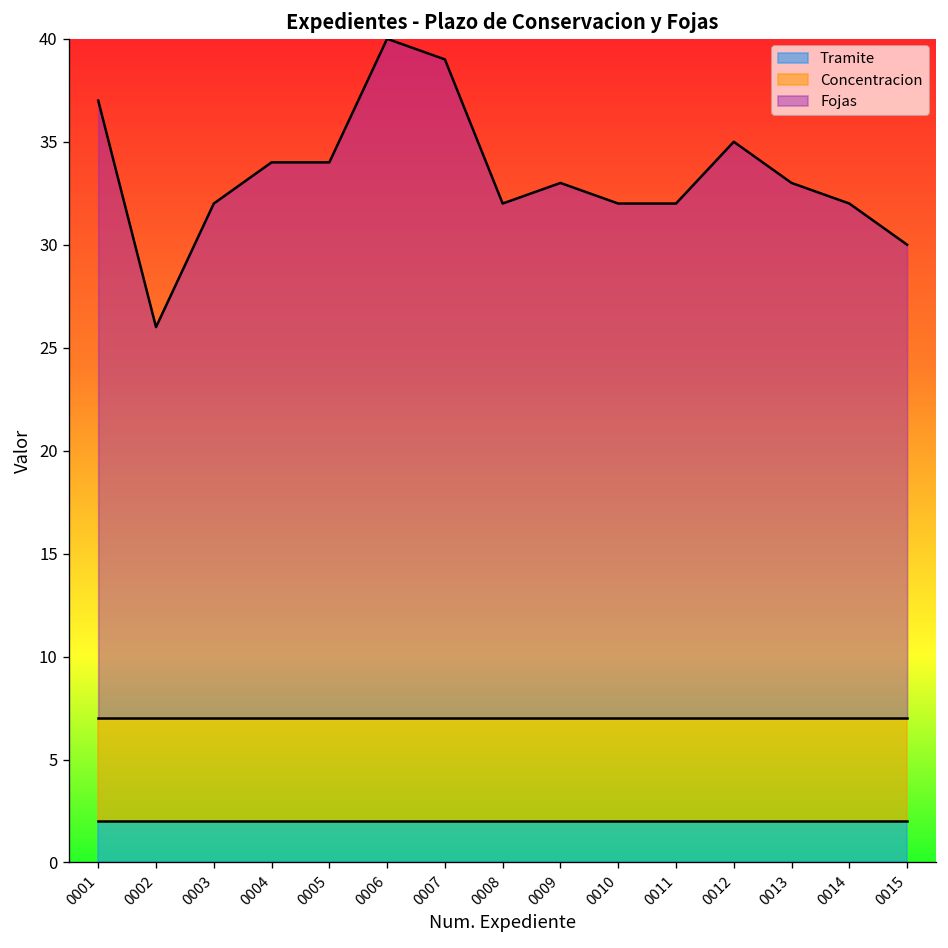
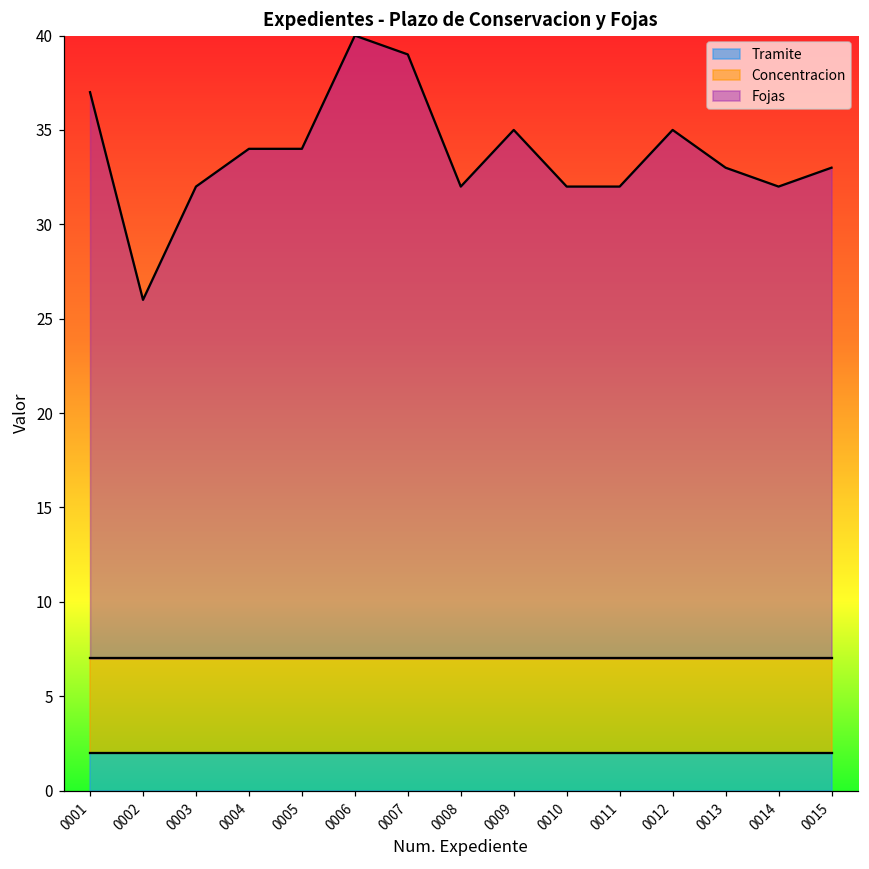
  {
    "Tramite": {
      "0001": 2.0,
      "0002": 2.0,
      "0003": 2.0,
      "0004": 2.0,
      "0005": 2.0,
      "0006": 2.0,
      "0007": 2.0,
      "0008": 2.0,
      "0009": 2.0,
      "0010": 2.0,
      "0011": 2.0,
      "0012": 2.0,
      "0013": 2.0,
      "0014": 2.0,
      "0015": 2.0
    },
    "Concentracion": {
      "0001": 7.0,
      "0002": 7.0,
      "0003": 7.0,
      "0004": 7.0,
      "0005": 7.0,
      "0006": 7.0,
      "0007": 7.0,
      "0008": 7.0,
      "0009": 7.0,
      "0010": 7.0,
      "0011": 7.0,
      "0012": 7.0,
      "0013": 7.0,
      "0014": 7.0,
      "0015": 7.0
    },
    "Fojas": {
      "0001": 37.0,
      "0002": 26.0,
      "0003": 32.0,
      "0004": 34.0,
      "0005": 34.0,
      "0006": 40.0,
      "0007": 39.0,
      "0008": 32.0,
-     "0009": 33.0,
+     "0009": 35.0,
      "0010": 32.0,
      "0011": 32.0,
      "0012": 35.0,
      "0013": 33.0,
      "0014": 32.0,
-     "0015": 30.0
+     "0015": 33.0
    }
  }
